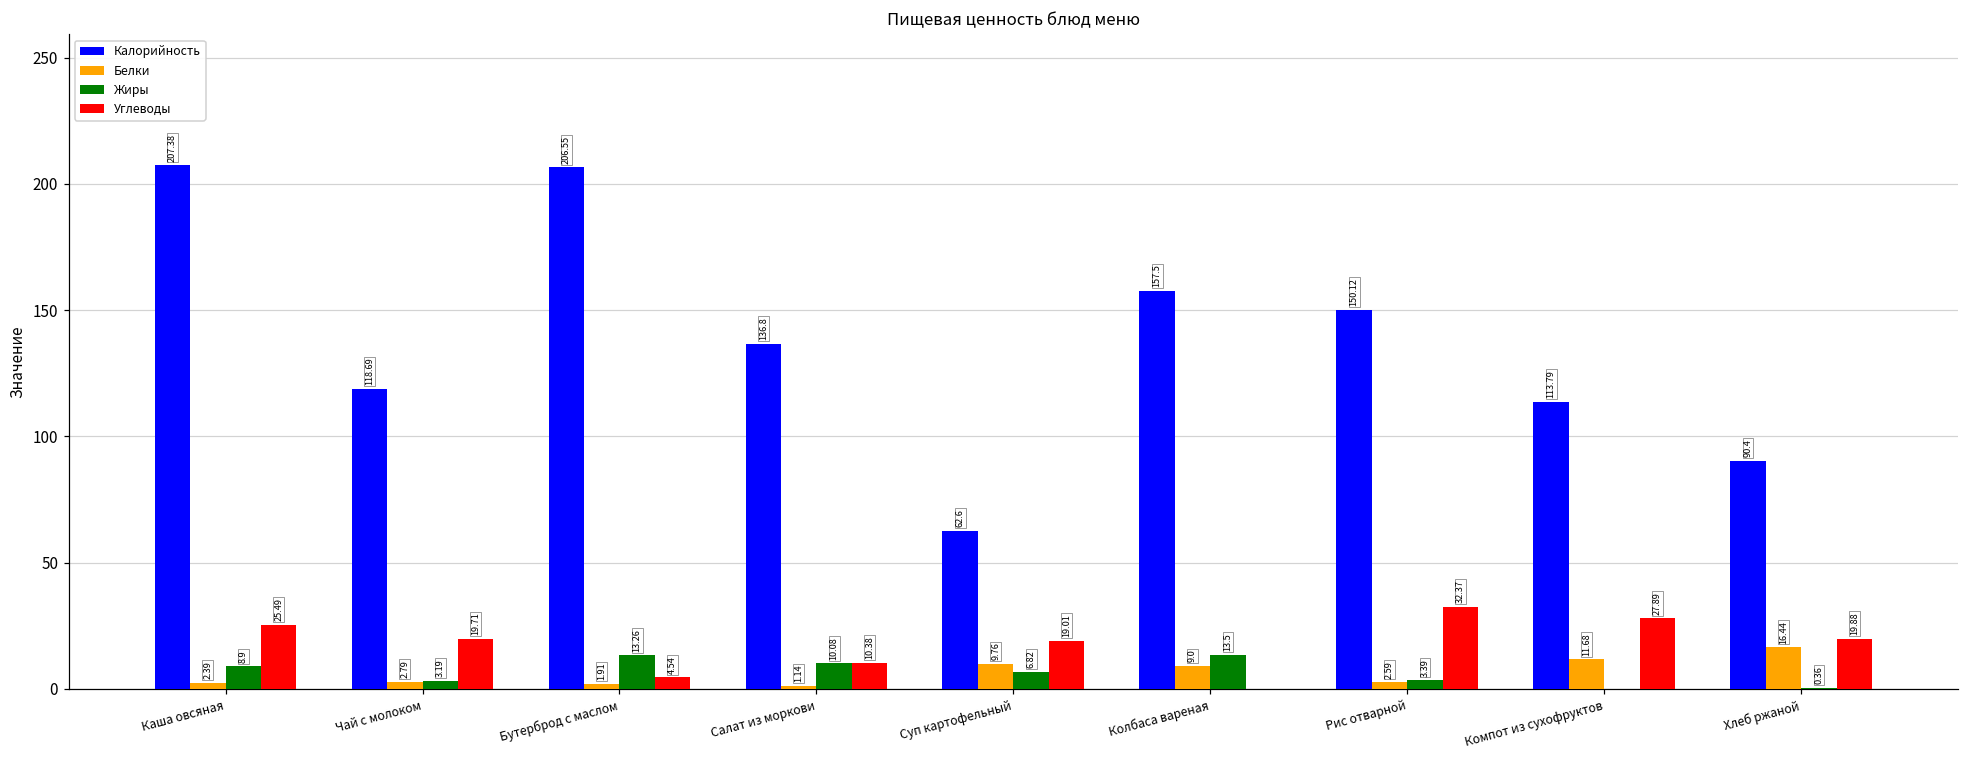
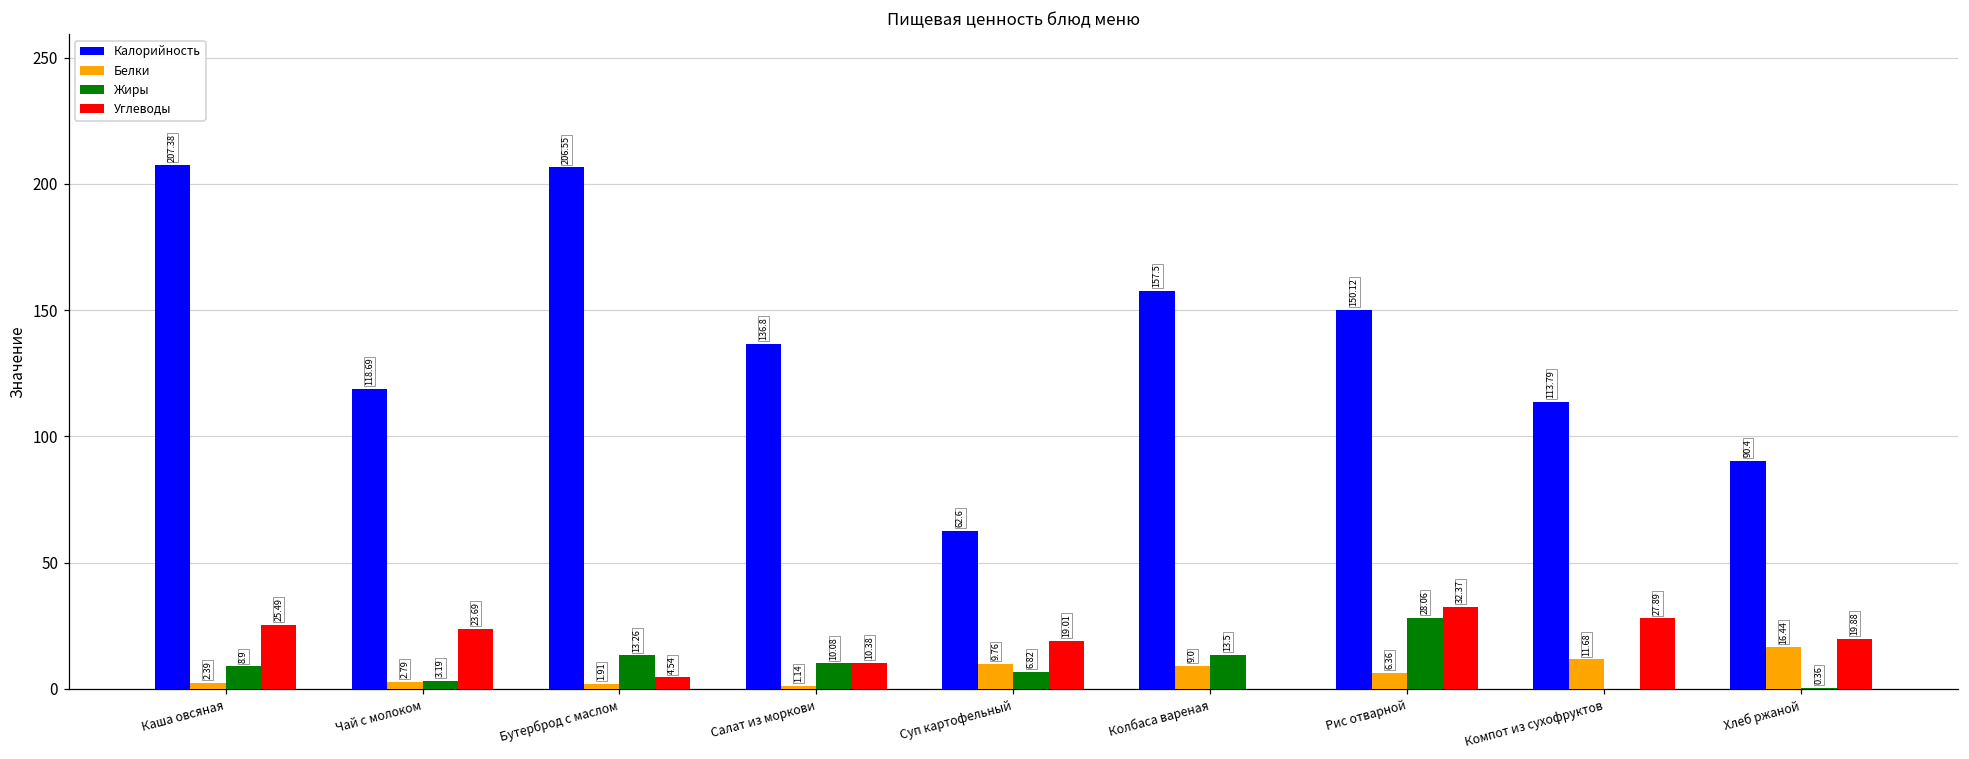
  {
    "Белки": {
-     "Рис отварной": 2.59
+     "Рис отварной": 6.36
    },
    "Жиры": {
-     "Рис отварной": 3.39
+     "Рис отварной": 28.06
    },
    "Углеводы": {
-     "Чай с молоком": 19.71
+     "Чай с молоком": 23.69
    }
  }
